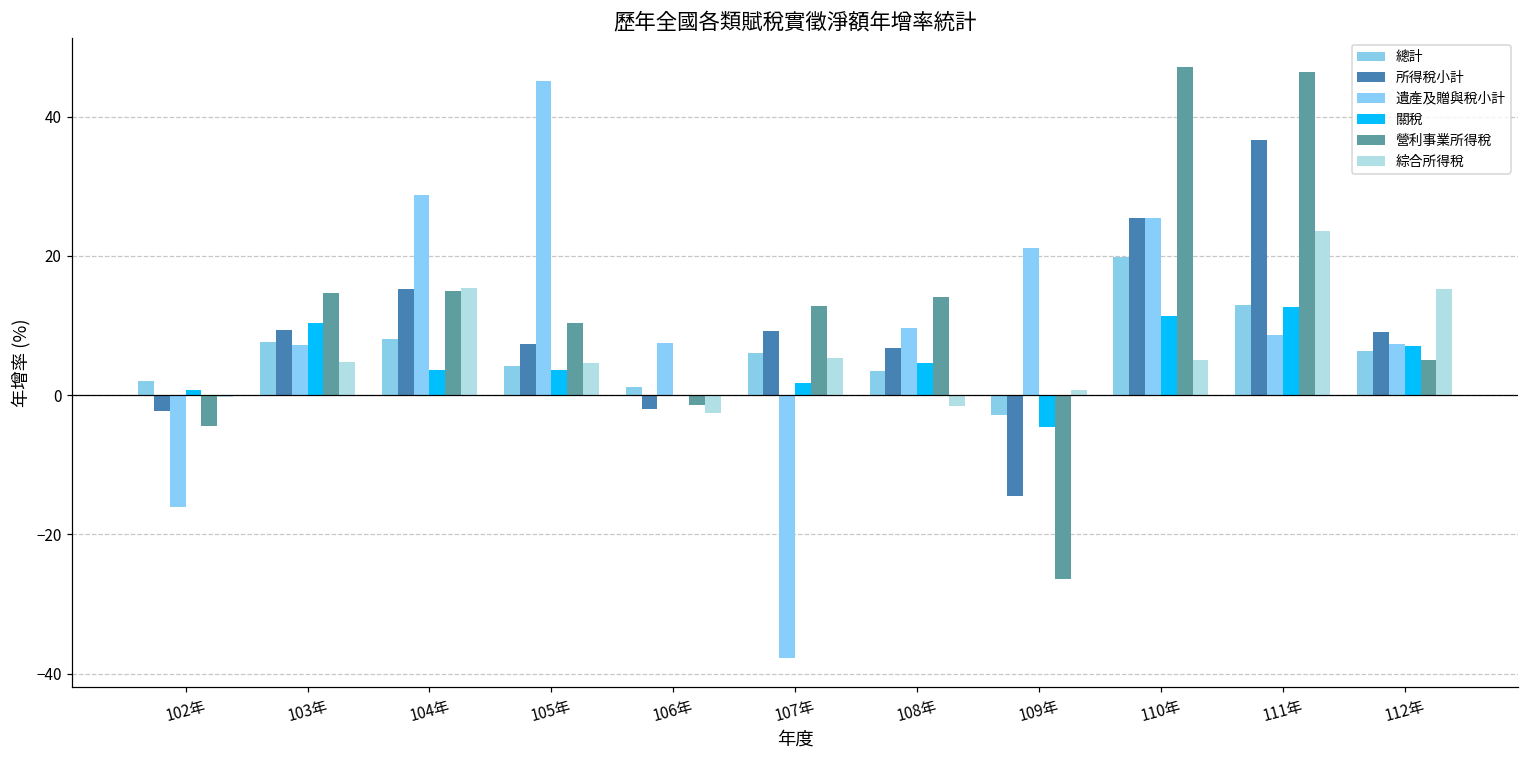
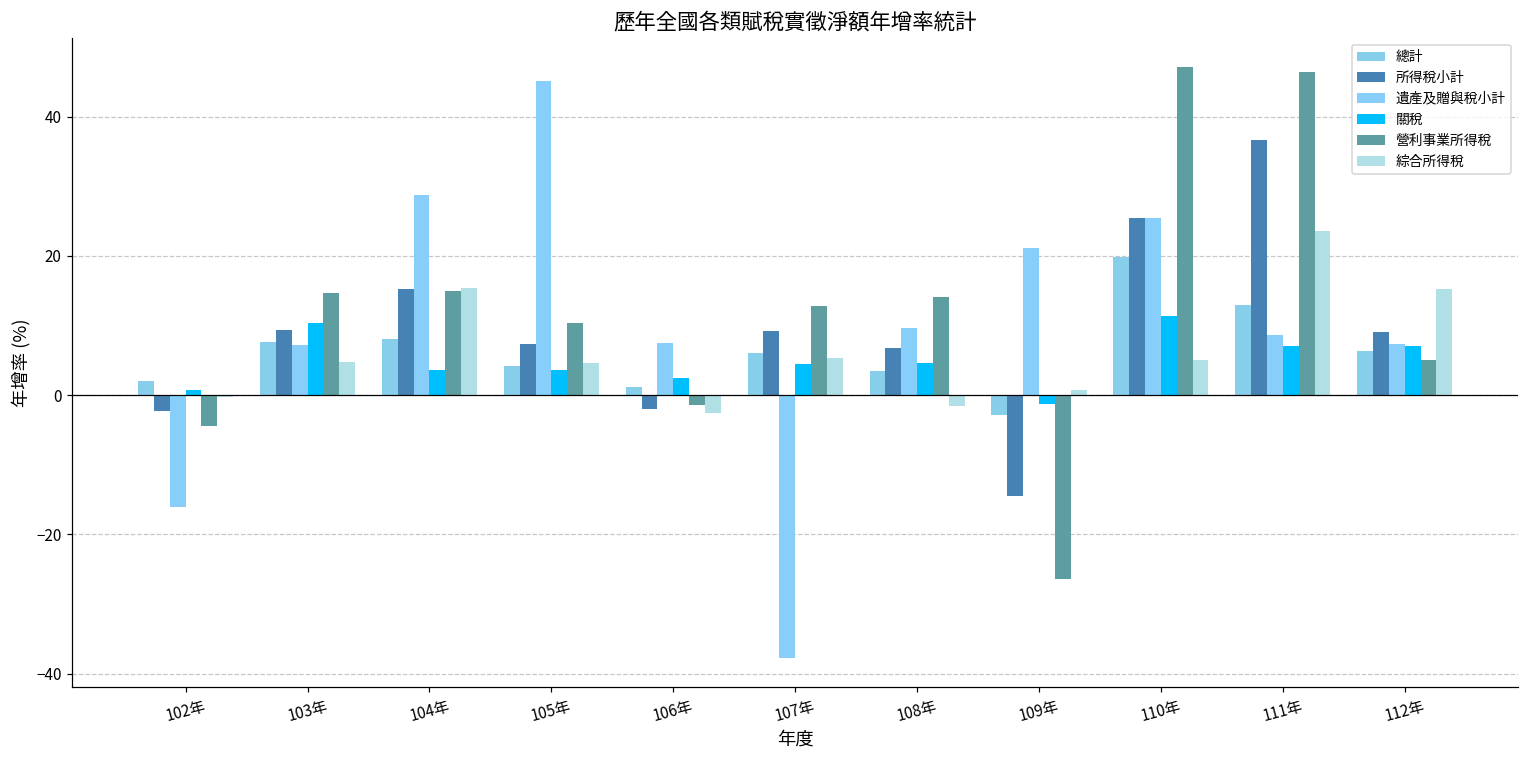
  {
    "關稅": {
      "102年": 1,
      "103年": 10,
      "104年": 4,
      "105年": 4,
-     "106年": 0,
-     "107年": 2,
+     "106年": 3,
+     "107年": 4,
      "108年": 5,
-     "109年": -5,
+     "109年": -1,
      "110年": 11,
-     "111年": 13,
+     "111年": 7,
      "112年": 7
    }
  }
